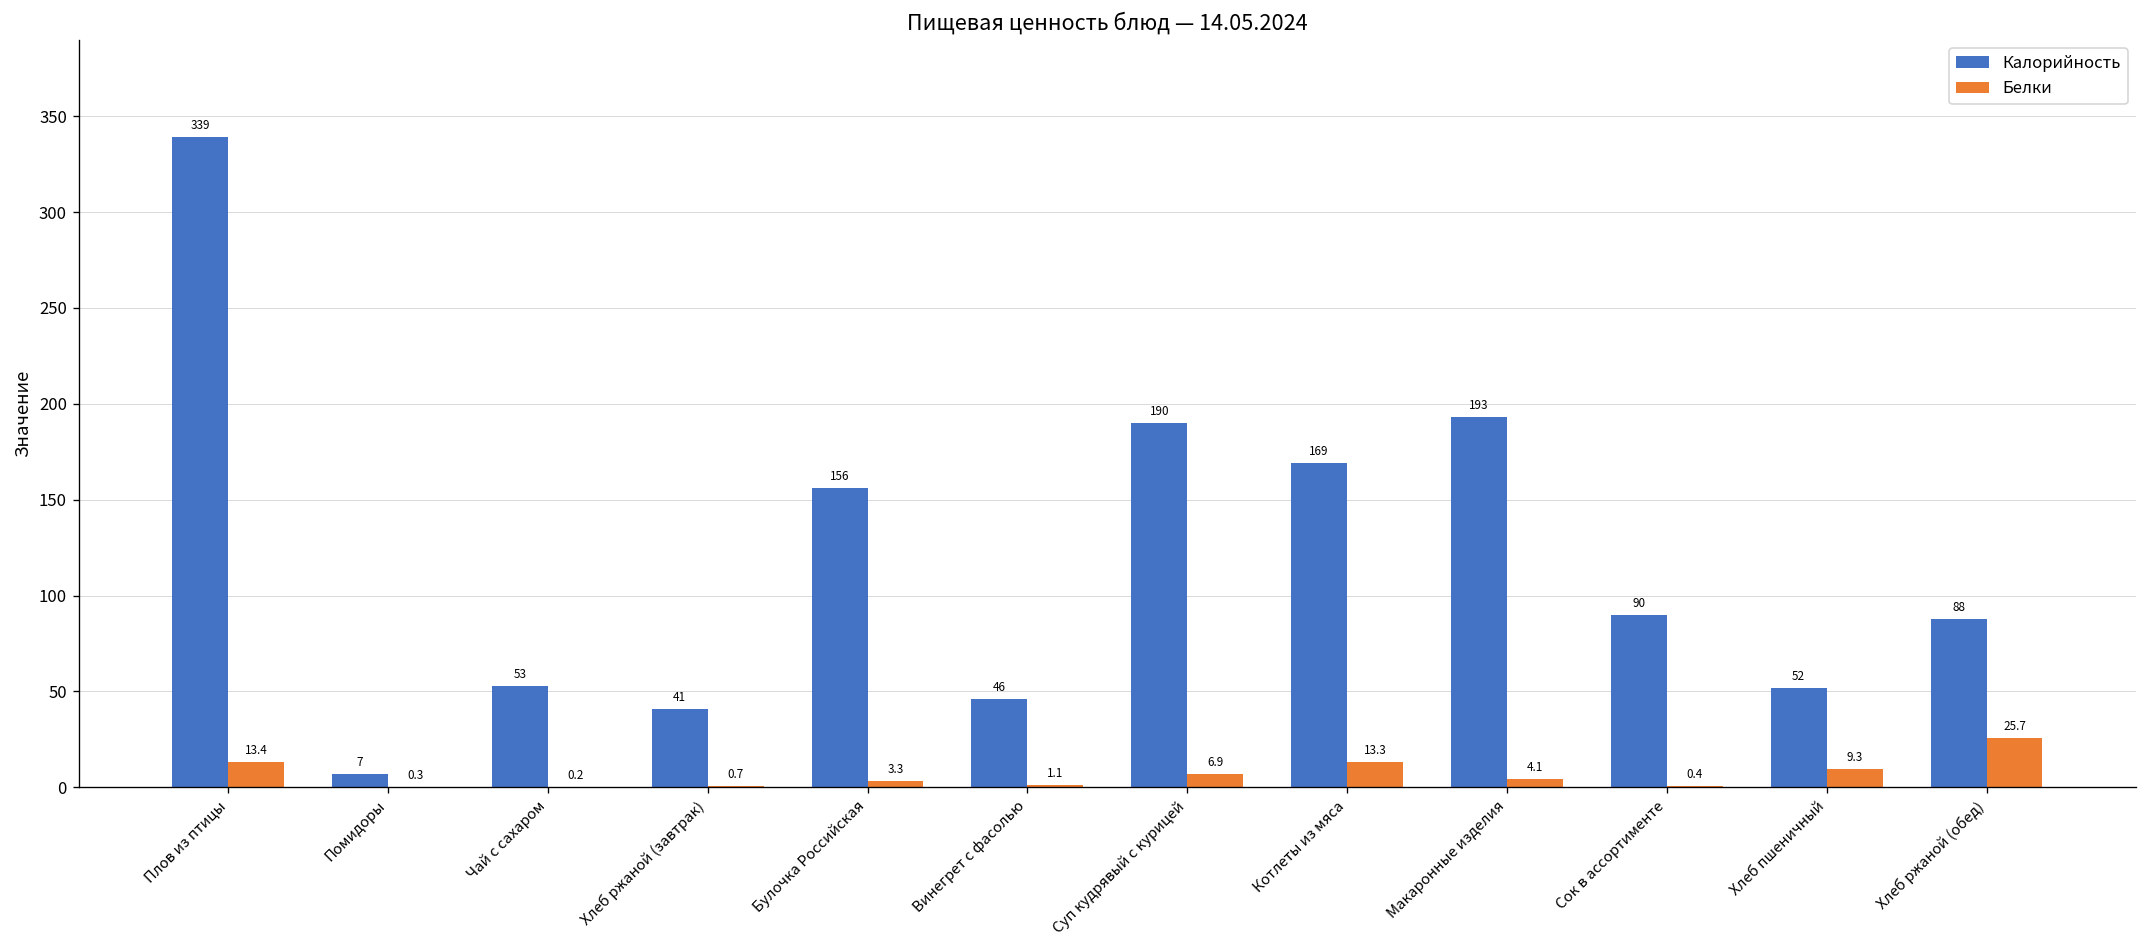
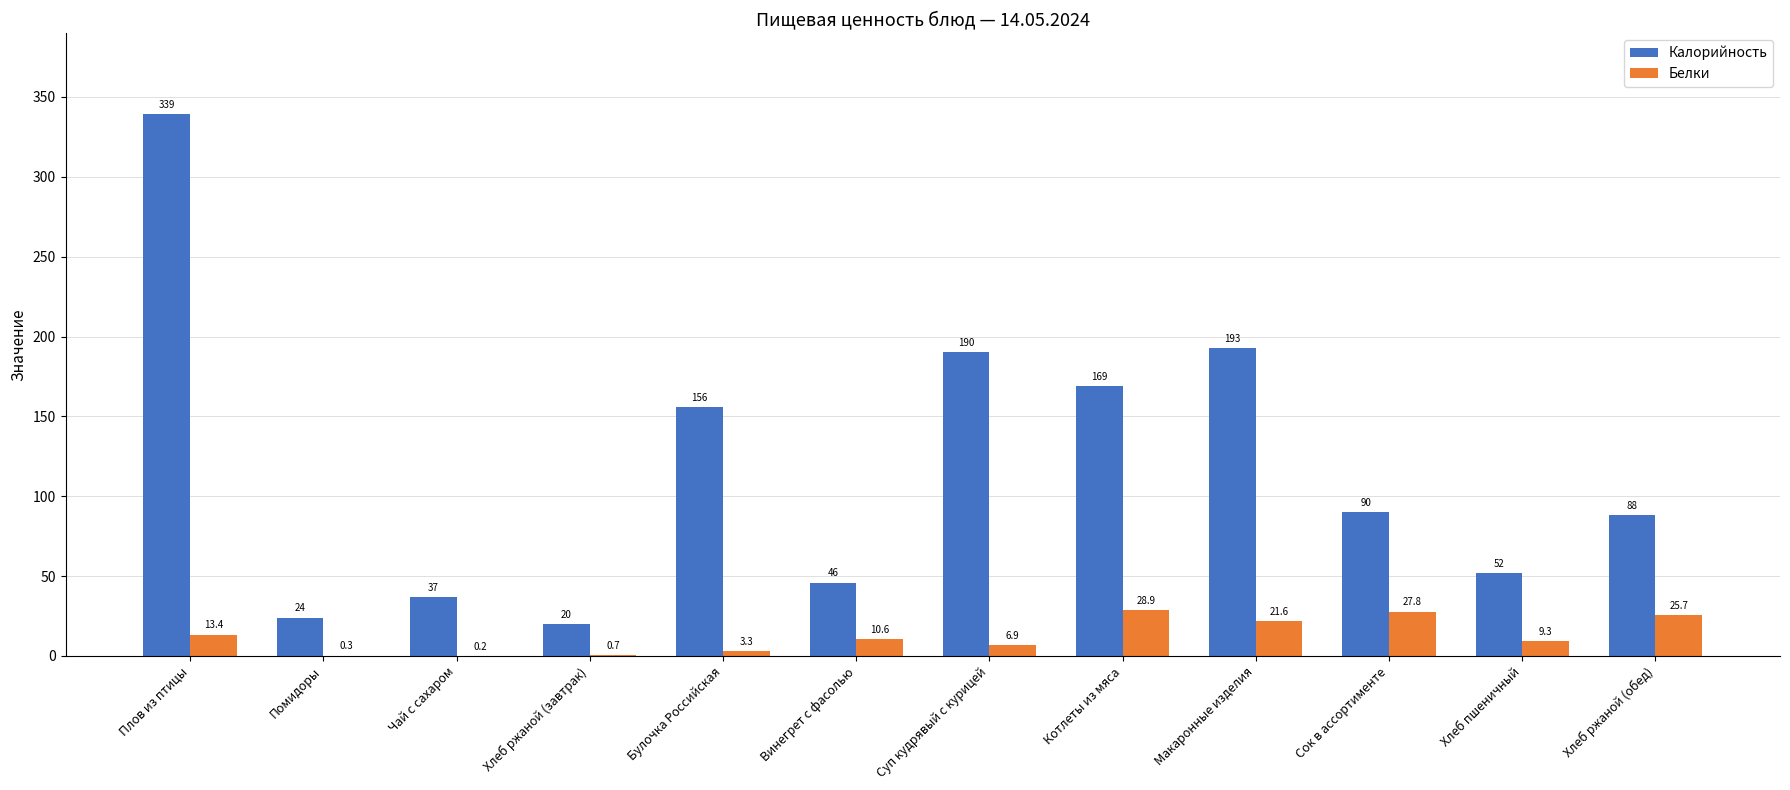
  {
    "Калорийность": {
      "Плов из птицы": 339,
-     "Помидоры": 7,
-     "Чай с сахаром": 53,
-     "Хлеб ржаной (завтрак)": 41,
+     "Помидоры": 24,
+     "Чай с сахаром": 37,
+     "Хлеб ржаной (завтрак)": 20,
      "Булочка Российская": 156,
      "Винегрет с фасолью": 46,
      "Суп кудрявый с курицей": 190,
      "Котлеты из мяса": 169,
      "Макаронные изделия": 193,
      "Сок в ассортименте": 90,
      "Хлеб пшеничный": 52,
      "Хлеб ржаной (обед)": 88
    },
    "Белки": {
      "Плов из птицы": 13.4,
      "Помидоры": 0.3,
      "Чай с сахаром": 0.2,
      "Хлеб ржаной (завтрак)": 0.7,
      "Булочка Российская": 3.3,
-     "Винегрет с фасолью": 1.1,
+     "Винегрет с фасолью": 10.6,
      "Суп кудрявый с курицей": 6.9,
-     "Котлеты из мяса": 13.3,
-     "Макаронные изделия": 4.1,
-     "Сок в ассортименте": 0.4,
+     "Котлеты из мяса": 28.9,
+     "Макаронные изделия": 21.6,
+     "Сок в ассортименте": 27.8,
      "Хлеб пшеничный": 9.3,
      "Хлеб ржаной (обед)": 25.7
    }
  }
